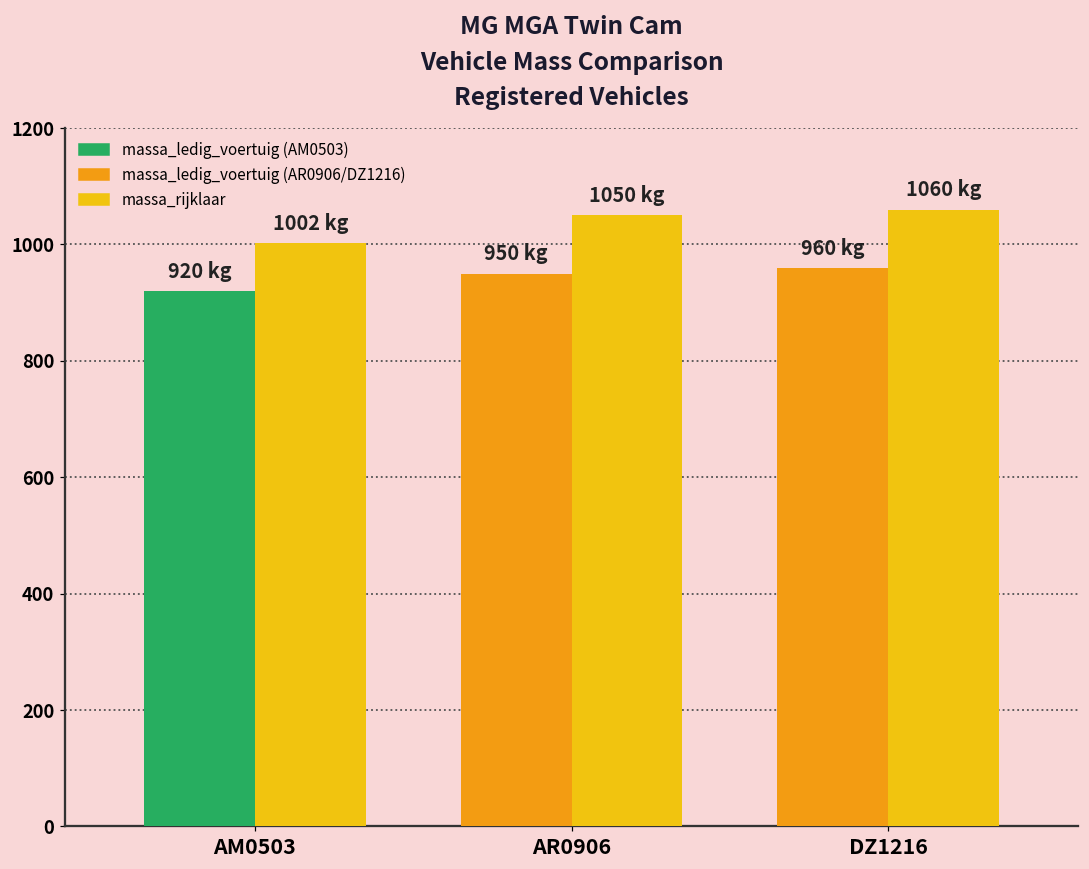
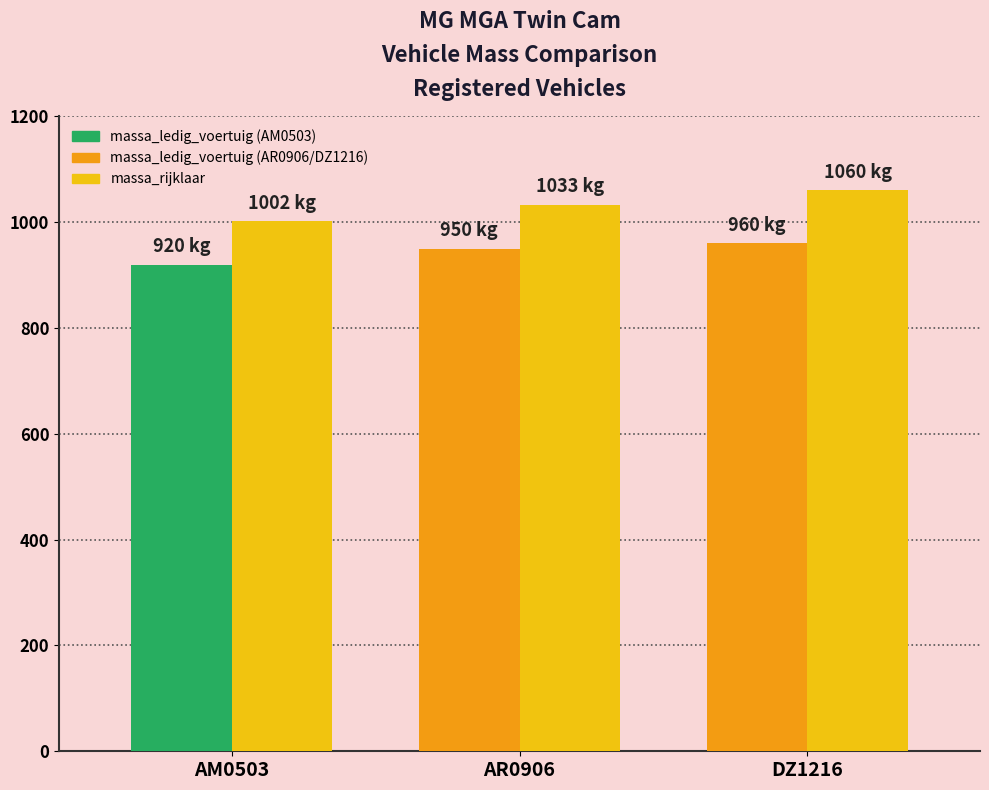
  {
    "massa_rijklaar": {
      "AM0503": 1002,
-     "AR0906": 1050,
+     "AR0906": 1033,
      "DZ1216": 1060
    }
  }
